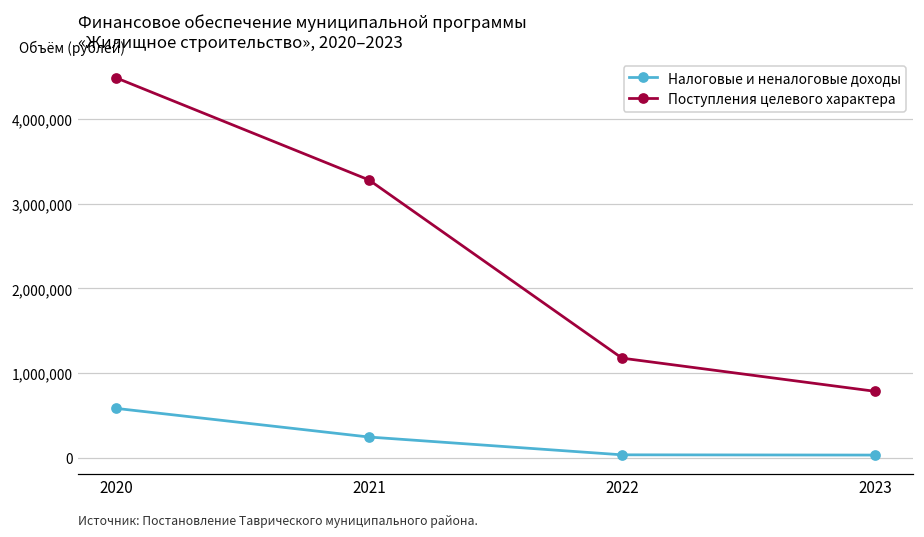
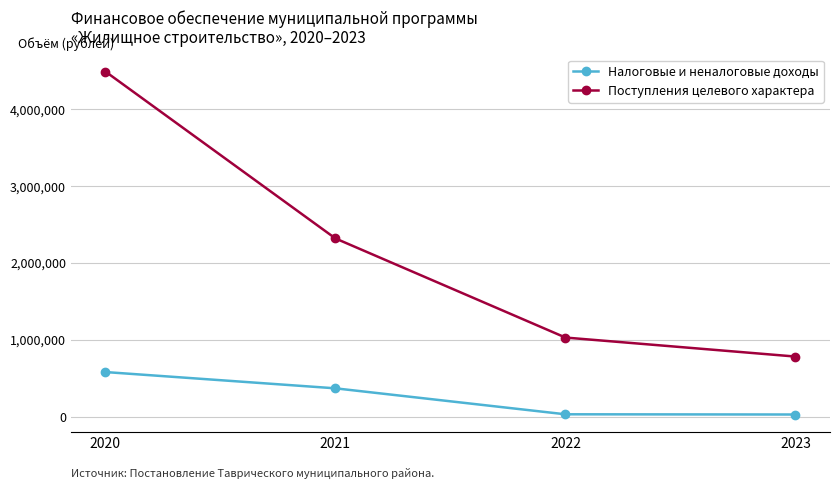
  {
    "Налоговые и неналоговые доходы": {
      "2020": "600,000",
-     "2021": "200,000",
+     "2021": "400,000",
      "2022": "0",
      "2023": "0"
    },
    "Поступления целевого характера": {
      "2020": "4,500,000",
-     "2021": "3,300,000",
-     "2022": "1,200,000",
+     "2021": "2,300,000",
+     "2022": "1,000,000",
      "2023": "800,000"
    }
  }
